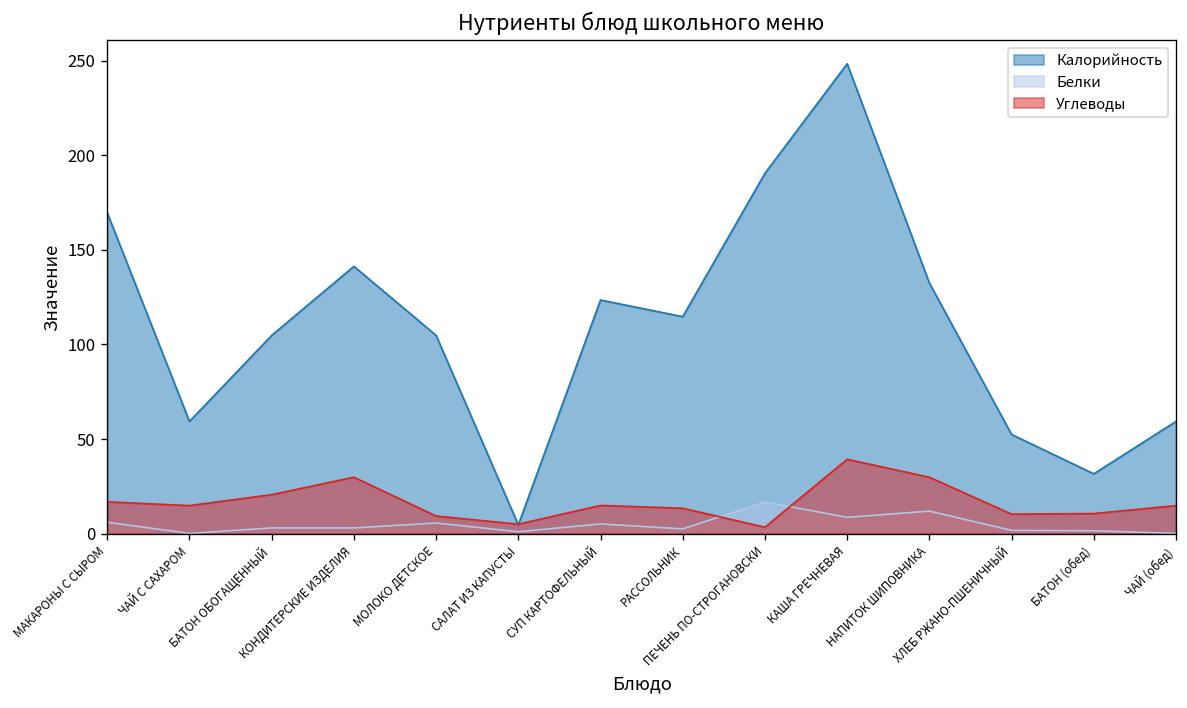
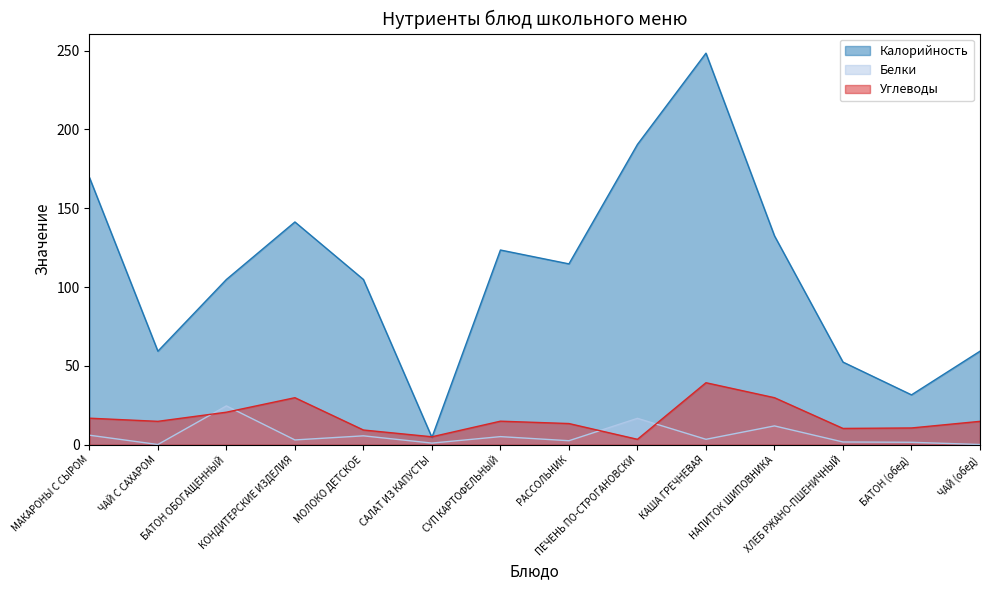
  {
    "Калорийность": {
      "МАКАРОНЫ С СЫРОМ": 170,
      "ЧАЙ С САХАРОМ": 59,
      "БАТОН ОБОГАЩЕННЫЙ": 105,
      "КОНДИТЕРСКИЕ ИЗДЕЛИЯ": 141,
      "МОЛОКО ДЕТСКОЕ": 105,
      "СУП КАРТОФЕЛЬНЫЙ": 124,
      "РАССОЛЬНИК": 115,
      "ПЕЧЕНЬ ПО-СТРОГАНОВСКИ": 191,
      "КАША ГРЕЧНЕВАЯ": 248,
      "НАПИТОК ШИПОВНИКА": 133,
      "ХЛЕБ РЖАНО-ПШЕНИЧНЫЙ": 52,
      "БАТОН (обед)": 32,
      "ЧАЙ (обед)": 59
    },
    "Белки": {
      "МАКАРОНЫ С СЫРОМ": 6,
      "ЧАЙ С САХАРОМ": 0,
-     "БАТОН ОБОГАЩЕННЫЙ": 3,
+     "БАТОН ОБОГАЩЕННЫЙ": 25,
      "КОНДИТЕРСКИЕ ИЗДЕЛИЯ": 3,
      "МОЛОКО ДЕТСКОЕ": 6,
      "САЛАТ ИЗ КАПУСТЫ": 1,
      "СУП КАРТОФЕЛЬНЫЙ": 5,
      "РАССОЛЬНИК": 3,
      "ПЕЧЕНЬ ПО-СТРОГАНОВСКИ": 17,
-     "КАША ГРЕЧНЕВАЯ": 9,
+     "КАША ГРЕЧНЕВАЯ": 3,
      "НАПИТОК ШИПОВНИКА": 12,
      "ХЛЕБ РЖАНО-ПШЕНИЧНЫЙ": 2,
      "БАТОН (обед)": 2,
      "ЧАЙ (обед)": 0
    },
    "Углеводы": {
      "МАКАРОНЫ С СЫРОМ": 17,
      "ЧАЙ С САХАРОМ": 15,
      "БАТОН ОБОГАЩЕННЫЙ": 21,
      "КОНДИТЕРСКИЕ ИЗДЕЛИЯ": 30,
      "МОЛОКО ДЕТСКОЕ": 9,
      "СУП КАРТОФЕЛЬНЫЙ": 15,
      "РАССОЛЬНИК": 13,
      "ПЕЧЕНЬ ПО-СТРОГАНОВСКИ": 3,
      "КАША ГРЕЧНЕВАЯ": 39,
      "НАПИТОК ШИПОВНИКА": 30,
      "ХЛЕБ РЖАНО-ПШЕНИЧНЫЙ": 10,
      "БАТОН (обед)": 11,
      "ЧАЙ (обед)": 15
    }
  }
